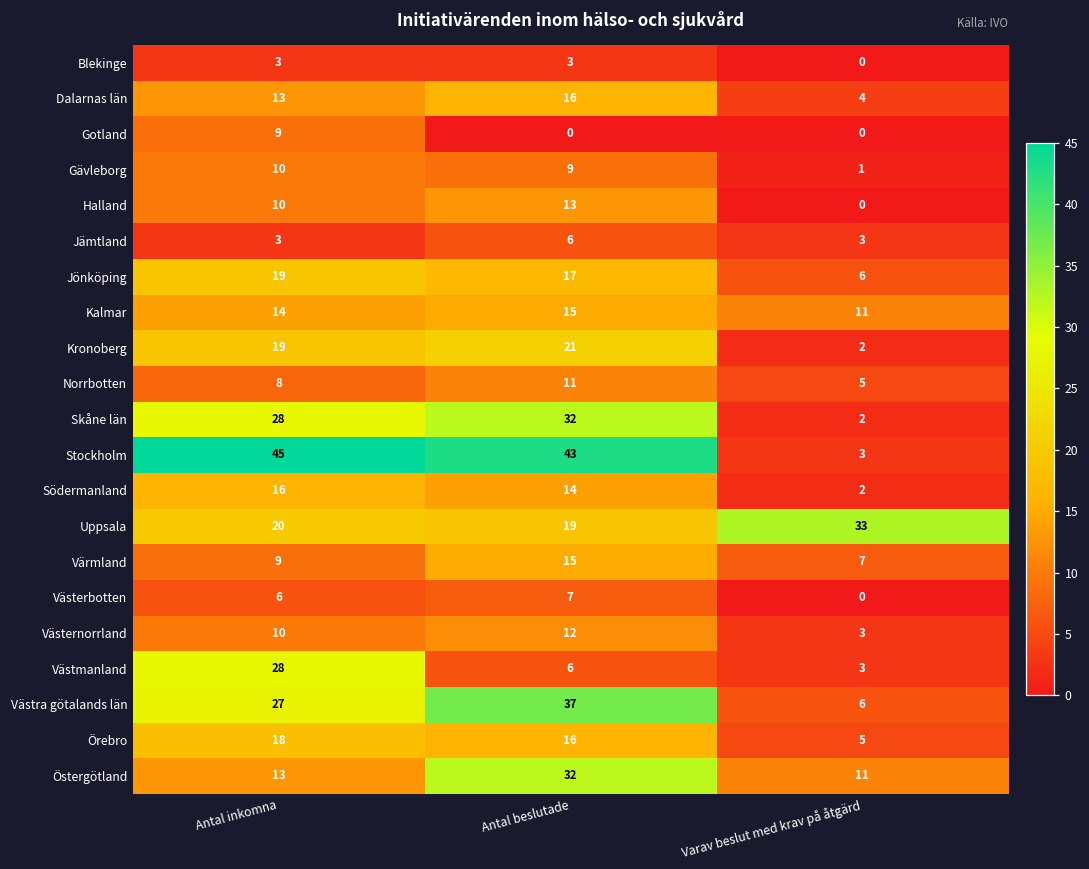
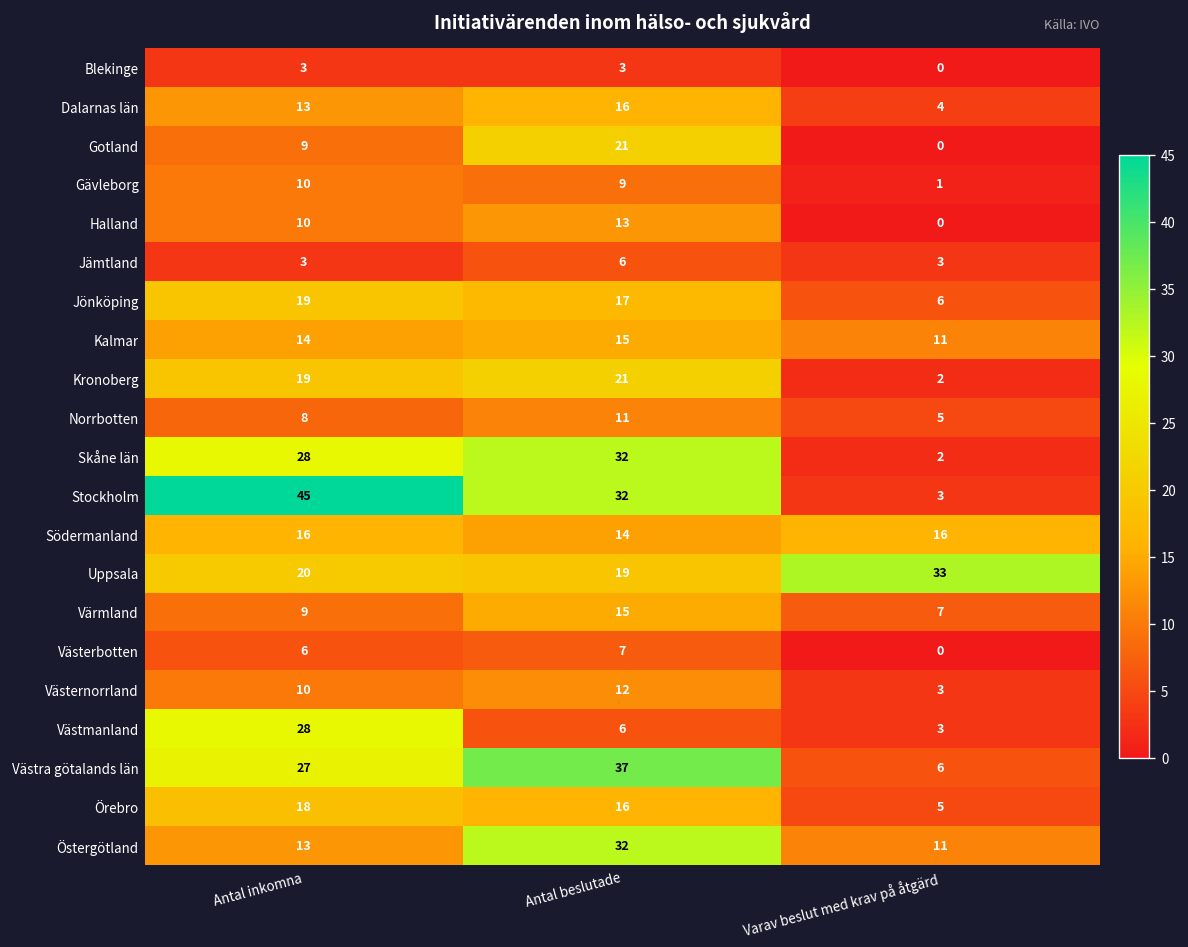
  {
    "Blekinge": {
      "Antal inkomna": 3,
      "Antal beslutade": 3,
      "Varav beslut med krav på åtgärd": 0
    },
    "Dalarnas län": {
      "Antal inkomna": 13,
      "Antal beslutade": 16,
      "Varav beslut med krav på åtgärd": 4
    },
    "Gotland": {
      "Antal inkomna": 9,
-     "Antal beslutade": 0,
+     "Antal beslutade": 21,
      "Varav beslut med krav på åtgärd": 0
    },
    "Gävleborg": {
      "Antal inkomna": 10,
      "Antal beslutade": 9,
      "Varav beslut med krav på åtgärd": 1
    },
    "Halland": {
      "Antal inkomna": 10,
      "Antal beslutade": 13,
      "Varav beslut med krav på åtgärd": 0
    },
    "Jämtland": {
      "Antal inkomna": 3,
      "Antal beslutade": 6,
      "Varav beslut med krav på åtgärd": 3
    },
    "Jönköping": {
      "Antal inkomna": 19,
      "Antal beslutade": 17,
      "Varav beslut med krav på åtgärd": 6
    },
    "Kalmar": {
      "Antal inkomna": 14,
      "Antal beslutade": 15,
      "Varav beslut med krav på åtgärd": 11
    },
    "Kronoberg": {
      "Antal inkomna": 19,
      "Antal beslutade": 21,
      "Varav beslut med krav på åtgärd": 2
    },
    "Norrbotten": {
      "Antal inkomna": 8,
      "Antal beslutade": 11,
      "Varav beslut med krav på åtgärd": 5
    },
    "Skåne län": {
      "Antal inkomna": 28,
      "Antal beslutade": 32,
      "Varav beslut med krav på åtgärd": 2
    },
    "Stockholm": {
      "Antal inkomna": 45,
-     "Antal beslutade": 43,
+     "Antal beslutade": 32,
      "Varav beslut med krav på åtgärd": 3
    },
    "Södermanland": {
      "Antal inkomna": 16,
      "Antal beslutade": 14,
-     "Varav beslut med krav på åtgärd": 2
+     "Varav beslut med krav på åtgärd": 16
    },
    "Uppsala": {
      "Antal inkomna": 20,
      "Antal beslutade": 19,
      "Varav beslut med krav på åtgärd": 33
    },
    "Värmland": {
      "Antal inkomna": 9,
      "Antal beslutade": 15,
      "Varav beslut med krav på åtgärd": 7
    },
    "Västerbotten": {
      "Antal inkomna": 6,
      "Antal beslutade": 7,
      "Varav beslut med krav på åtgärd": 0
    },
    "Västernorrland": {
      "Antal inkomna": 10,
      "Antal beslutade": 12,
      "Varav beslut med krav på åtgärd": 3
    },
    "Västmanland": {
      "Antal inkomna": 28,
      "Antal beslutade": 6,
      "Varav beslut med krav på åtgärd": 3
    },
    "Västra götalands län": {
      "Antal inkomna": 27,
      "Antal beslutade": 37,
      "Varav beslut med krav på åtgärd": 6
    },
    "Örebro": {
      "Antal inkomna": 18,
      "Antal beslutade": 16,
      "Varav beslut med krav på åtgärd": 5
    },
    "Östergötland": {
      "Antal inkomna": 13,
      "Antal beslutade": 32,
      "Varav beslut med krav på åtgärd": 11
    }
  }
